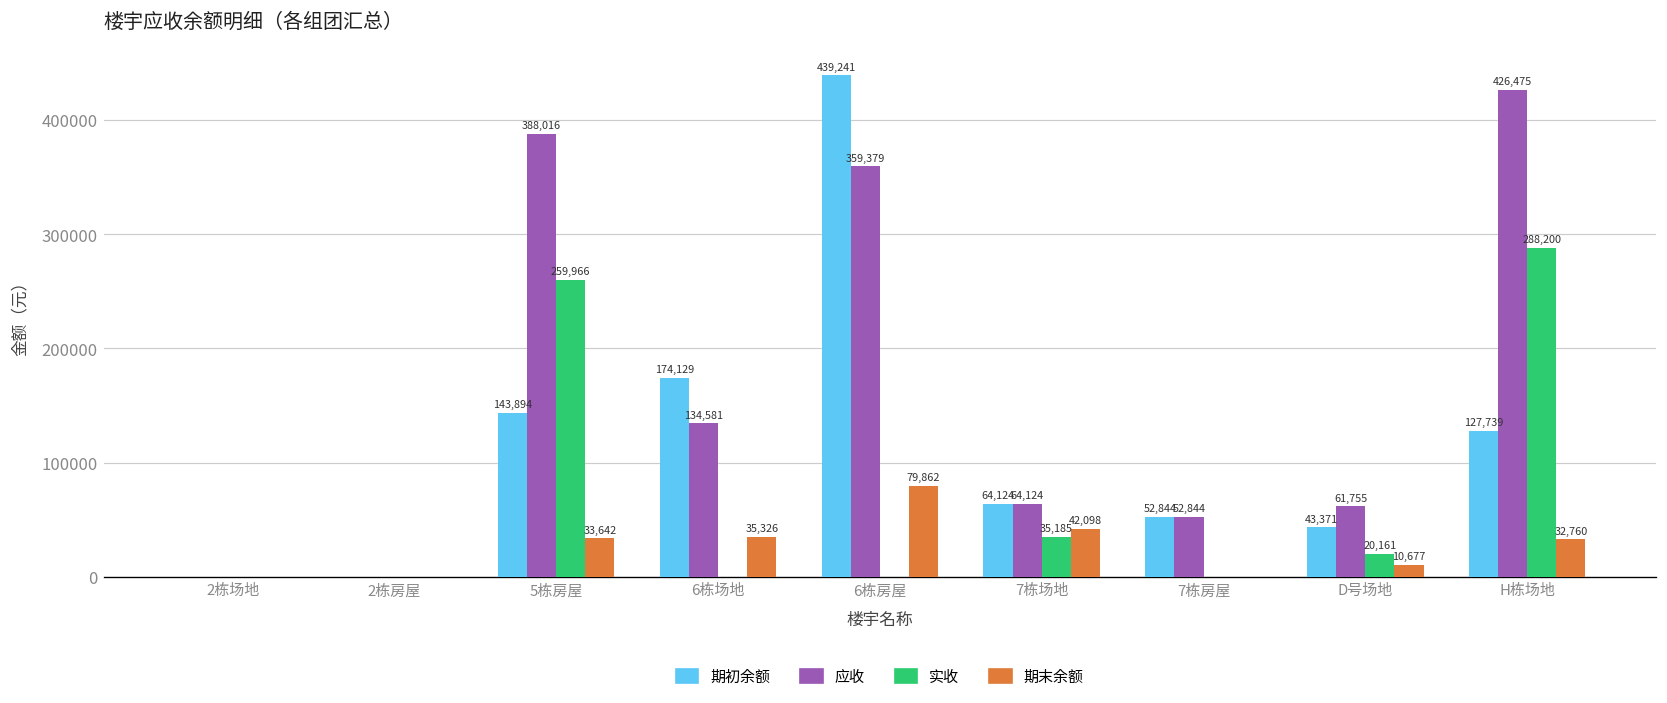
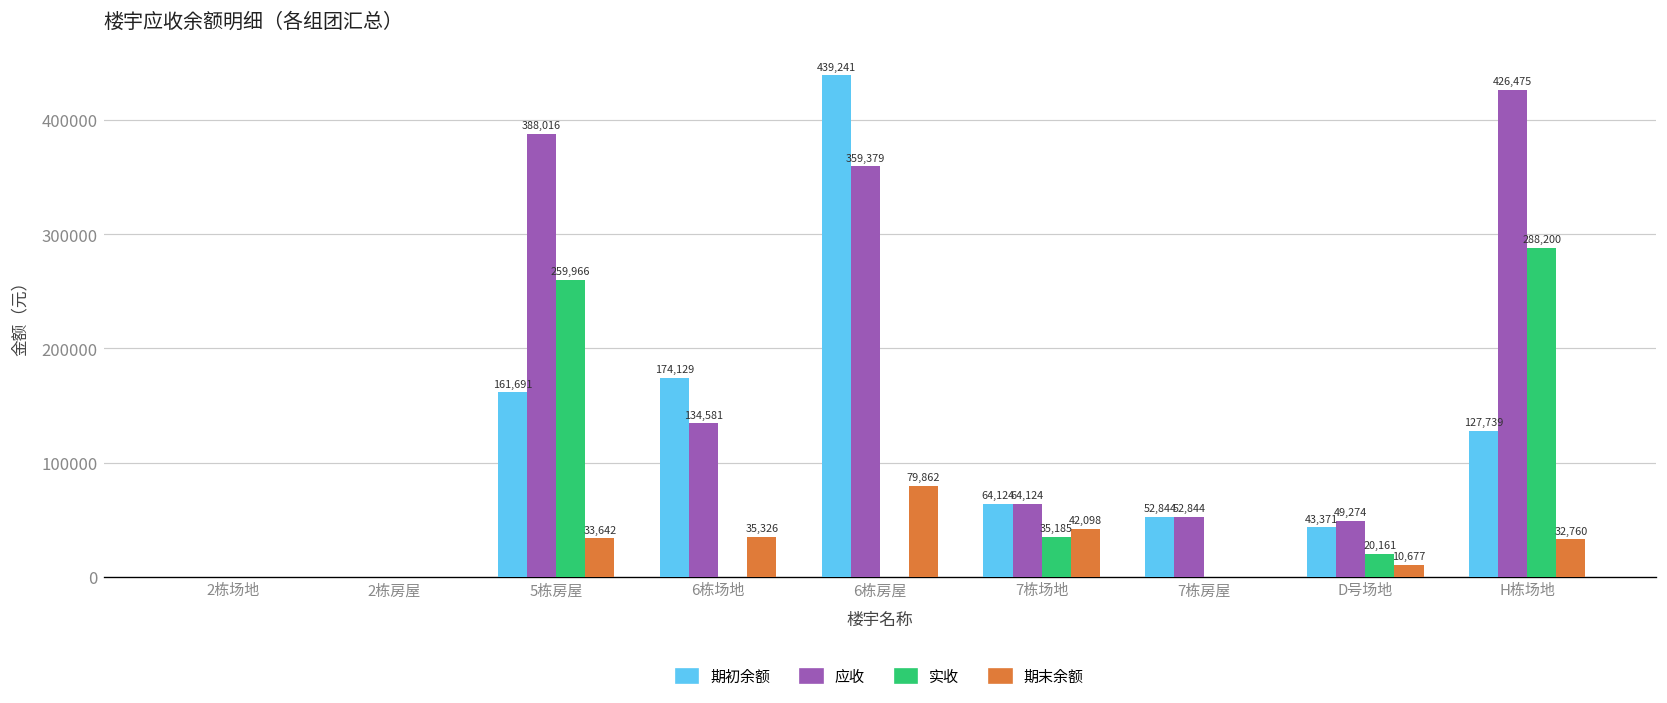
  {
    "期初余额": {
-     "5栋房屋": "143,894",
+     "5栋房屋": "161,691",
      "6栋场地": "174,129",
      "6栋房屋": "439,241",
      "7栋场地": "64,124",
      "7栋房屋": "52,844",
      "D号场地": "43,371",
      "H栋场地": "127,739"
    },
    "应收": {
      "5栋房屋": "388,016",
      "6栋场地": "134,581",
      "6栋房屋": "359,379",
      "7栋场地": "64,124",
      "7栋房屋": "52,844",
-     "D号场地": "61,755",
+     "D号场地": "49,274",
      "H栋场地": "426,475"
    },
    "实收": {
      "5栋房屋": "259,966",
      "7栋场地": "35,185",
      "D号场地": "20,161",
      "H栋场地": "288,200"
    },
    "期末余额": {
      "5栋房屋": "33,642",
      "6栋场地": "35,326",
      "6栋房屋": "79,862",
      "7栋场地": "42,098",
      "D号场地": "10,677",
      "H栋场地": "32,760"
    }
  }
